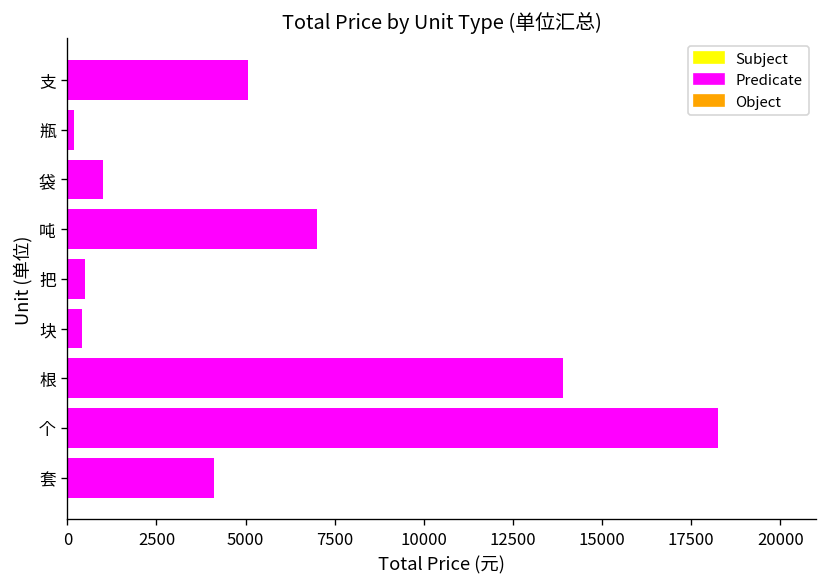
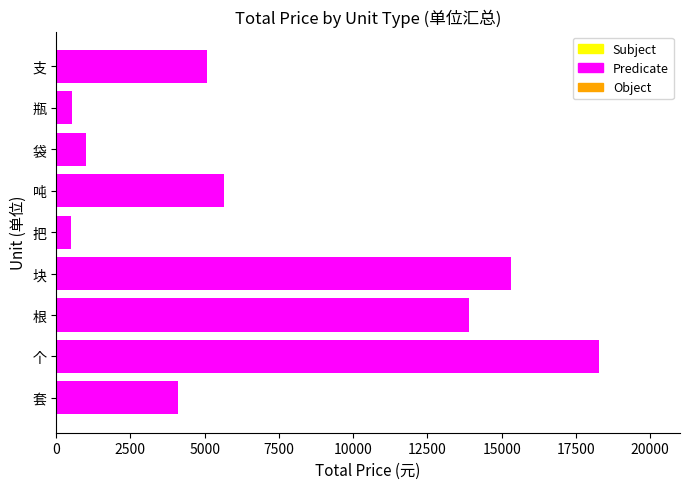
  {
    "支": 5100,
-   "瓶": 200,
+   "瓶": 500,
    "袋": 1000,
-   "吨": 7000,
+   "吨": 5700,
    "把": 500,
-   "块": 400,
+   "块": 15300,
    "根": 13900,
    "个": 18300,
    "套": 4100
  }
